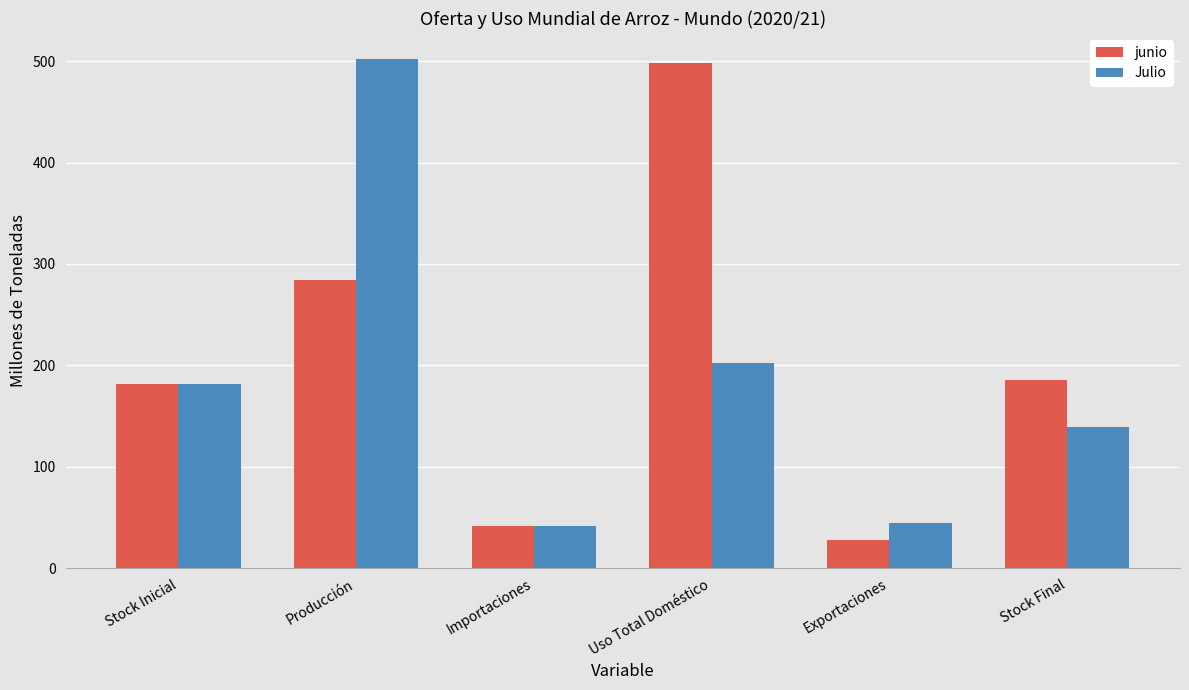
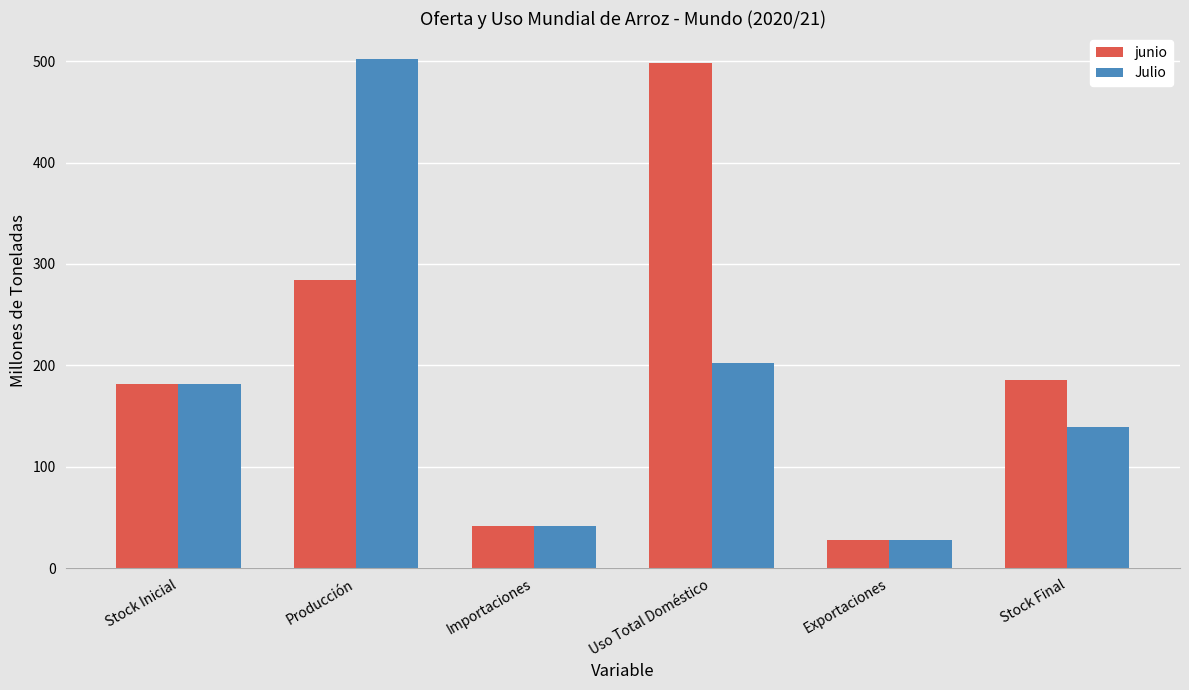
  {
    "junio": {
      "Stock Inicial": 181,
      "Producción": 284,
      "Importaciones": 42,
      "Uso Total Doméstico": 498,
      "Exportaciones": 28,
      "Stock Final": 185
    },
    "Julio": {
      "Stock Inicial": 182,
      "Producción": 503,
      "Importaciones": 42,
      "Uso Total Doméstico": 203,
-     "Exportaciones": 45,
+     "Exportaciones": 28,
      "Stock Final": 140
    }
  }
